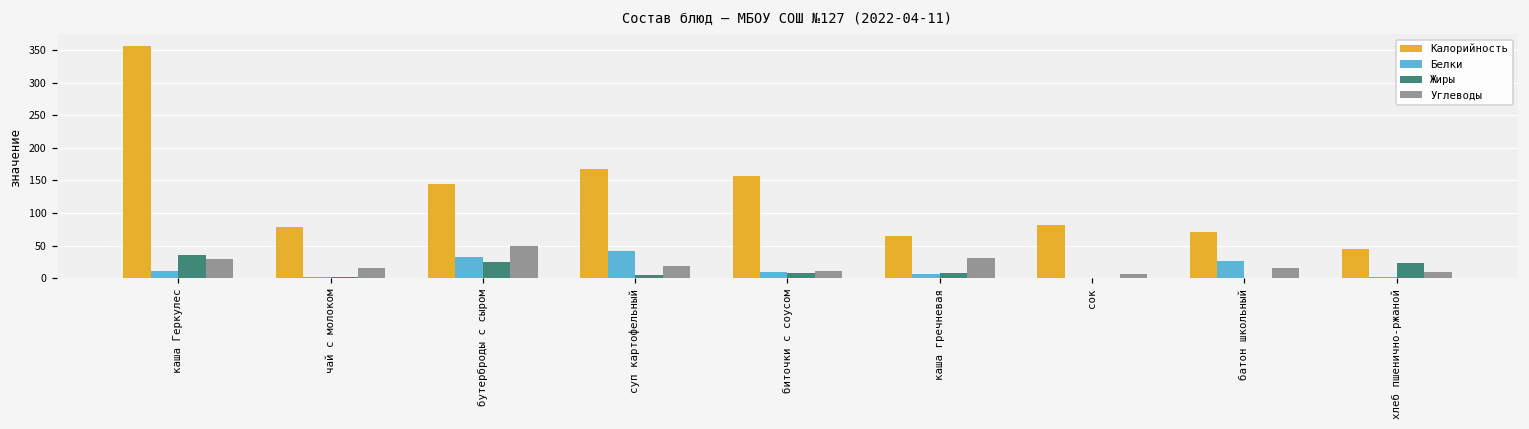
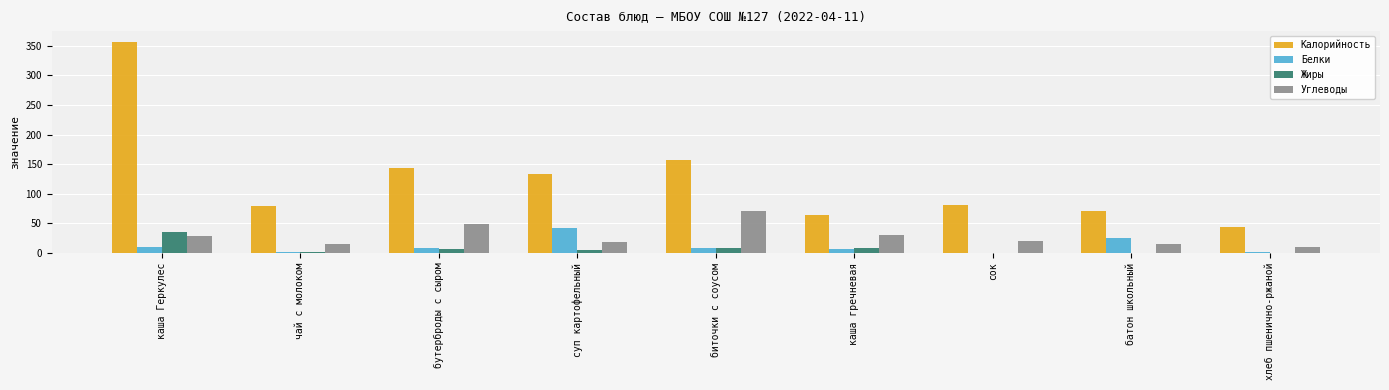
  {
    "Калорийность": {
      "каша Геркулес": 360,
      "чай с молоком": 80,
      "бутерброды с сыром": 140,
-     "суп картофельный": 170,
+     "суп картофельный": 130,
      "биточки с соусом": 160,
      "каша гречневая": 60,
      "сок": 80,
      "батон школьный": 70,
      "хлеб пшенично-ржаной": 40
    },
    "Белки": {
      "каша Геркулес": 10,
-     "бутерброды с сыром": 30,
+     "бутерброды с сыром": 10,
      "суп картофельный": 40,
      "биточки с соусом": 10,
      "каша гречневая": 10,
      "сок": 0,
      "батон школьный": 30
    },
    "Жиры": {
      "каша Геркулес": 30,
-     "бутерброды с сыром": 20,
+     "бутерброды с сыром": 10,
      "суп картофельный": 0,
      "биточки с соусом": 10,
      "каша гречневая": 10,
      "сок": 0,
-     "хлеб пшенично-ржаной": 20
+     "хлеб пшенично-ржаной": 0
    },
    "Углеводы": {
      "каша Геркулес": 30,
      "чай с молоком": 20,
      "бутерброды с сыром": 50,
      "суп картофельный": 20,
-     "биточки с соусом": 10,
+     "биточки с соусом": 70,
      "каша гречневая": 30,
-     "сок": 10,
+     "сок": 20,
      "батон школьный": 20,
      "хлеб пшенично-ржаной": 10
    }
  }
